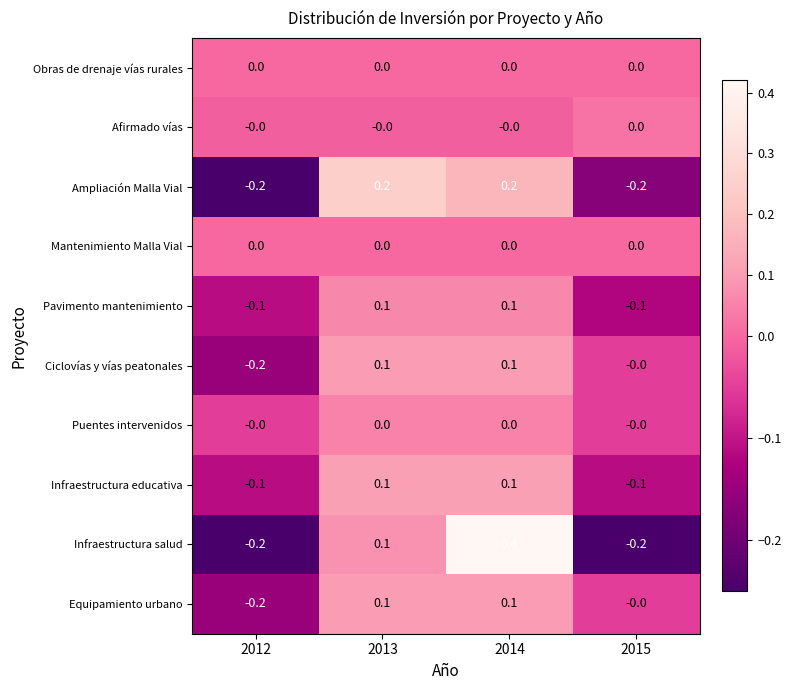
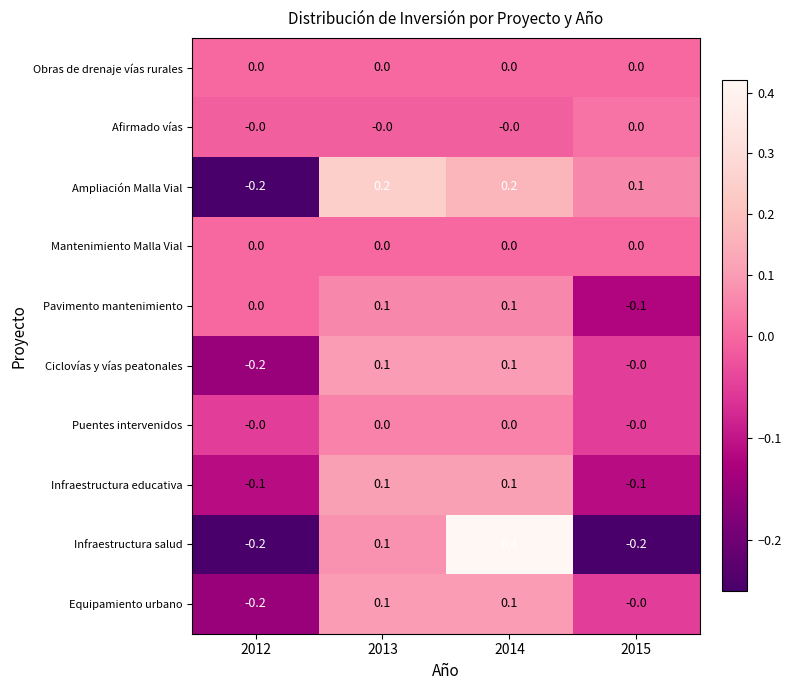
  {
    "Obras de drenaje vías rurales": {
      "2012": 0.0,
      "2013": 0.0,
      "2014": 0.0,
      "2015": 0.0
    },
    "Afirmado vías": {
      "2012": -0.0,
      "2013": -0.0,
      "2014": -0.0,
      "2015": 0.0
    },
    "Ampliación Malla Vial": {
      "2012": -0.2,
      "2013": 0.2,
      "2014": 0.2,
-     "2015": -0.2
+     "2015": 0.1
    },
    "Mantenimiento Malla Vial": {
      "2012": 0.0,
      "2013": 0.0,
      "2014": 0.0,
      "2015": 0.0
    },
    "Pavimento mantenimiento": {
-     "2012": -0.1,
+     "2012": 0.0,
      "2013": 0.1,
      "2014": 0.1,
      "2015": -0.1
    },
    "Ciclovías y vías peatonales": {
      "2012": -0.2,
      "2013": 0.1,
      "2014": 0.1,
      "2015": -0.0
    },
    "Puentes intervenidos": {
      "2012": -0.0,
      "2013": 0.0,
      "2014": 0.0,
      "2015": -0.0
    },
    "Infraestructura educativa": {
      "2012": -0.1,
      "2013": 0.1,
      "2014": 0.1,
      "2015": -0.1
    },
    "Infraestructura salud": {
      "2012": -0.2,
      "2013": 0.1,
      "2015": -0.2
    },
    "Equipamiento urbano": {
      "2012": -0.2,
      "2013": 0.1,
      "2014": 0.1,
      "2015": -0.0
    }
  }
